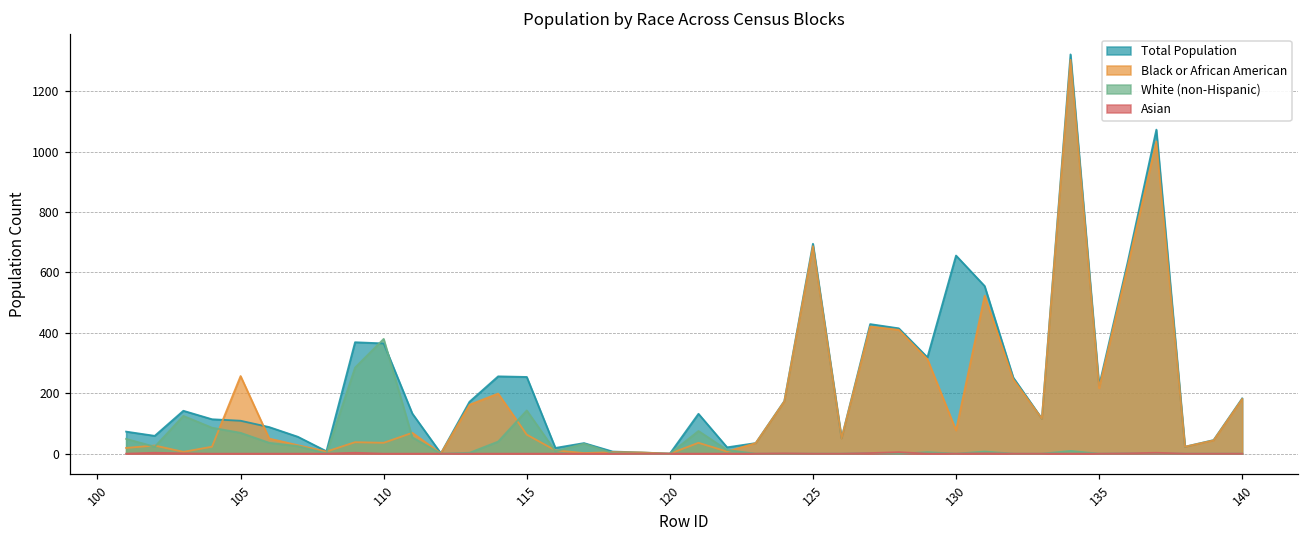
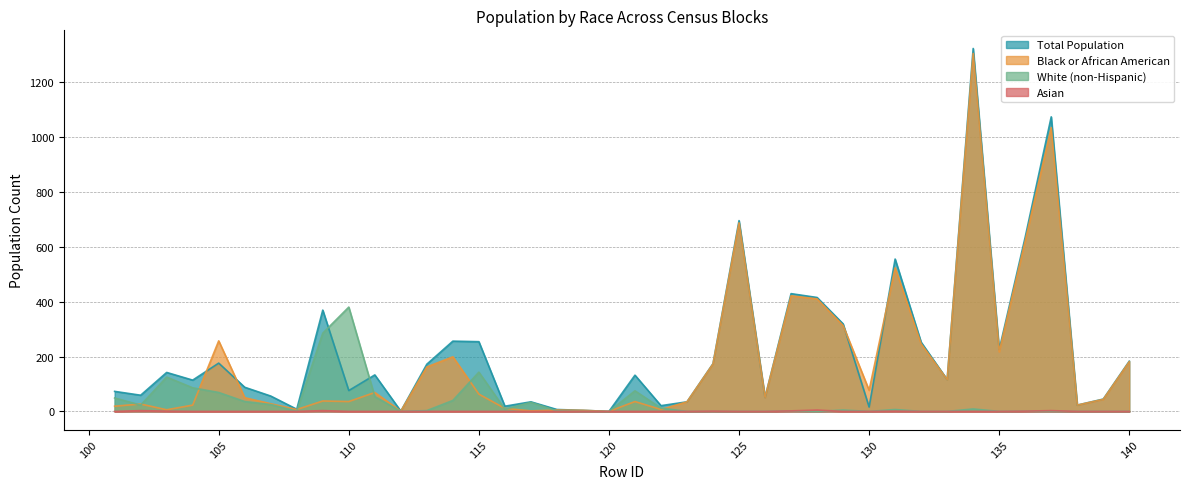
  {
    "Total Population": {
-     "105": 110,
-     "110": 370,
+     "105": 180,
+     "110": 80,
      "115": 250,
-     "130": 660
+     "130": 20
    },
    "Black or African American": {
      "105": 260,
      "110": 40,
      "115": 60,
      "130": 80
    },
    "White (non-Hispanic)": {
      "105": 70,
      "110": 380,
      "115": 140
    },
    "Asian": {
      "105": 0,
      "110": 0,
      "115": 0
    }
  }
